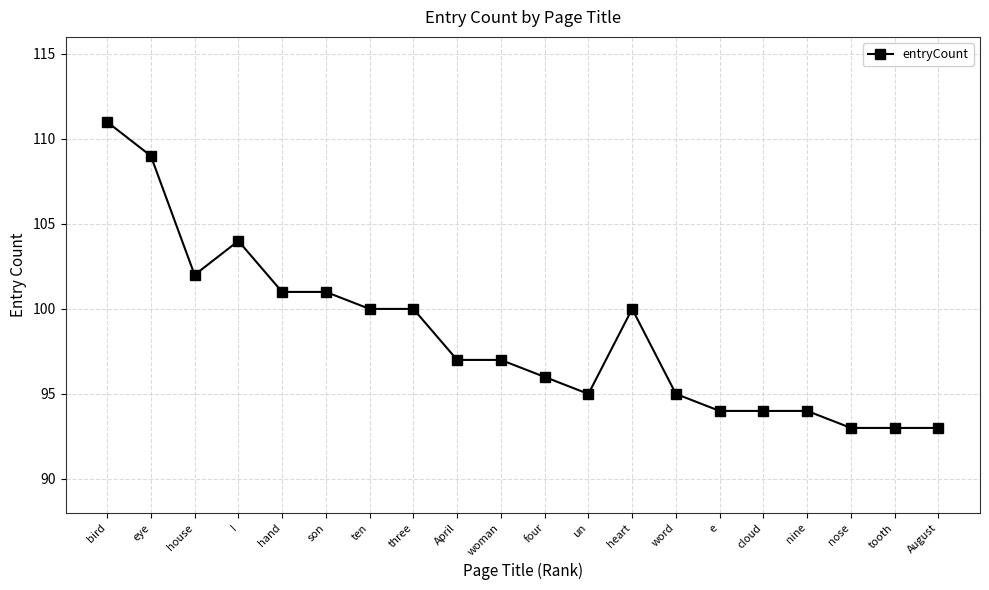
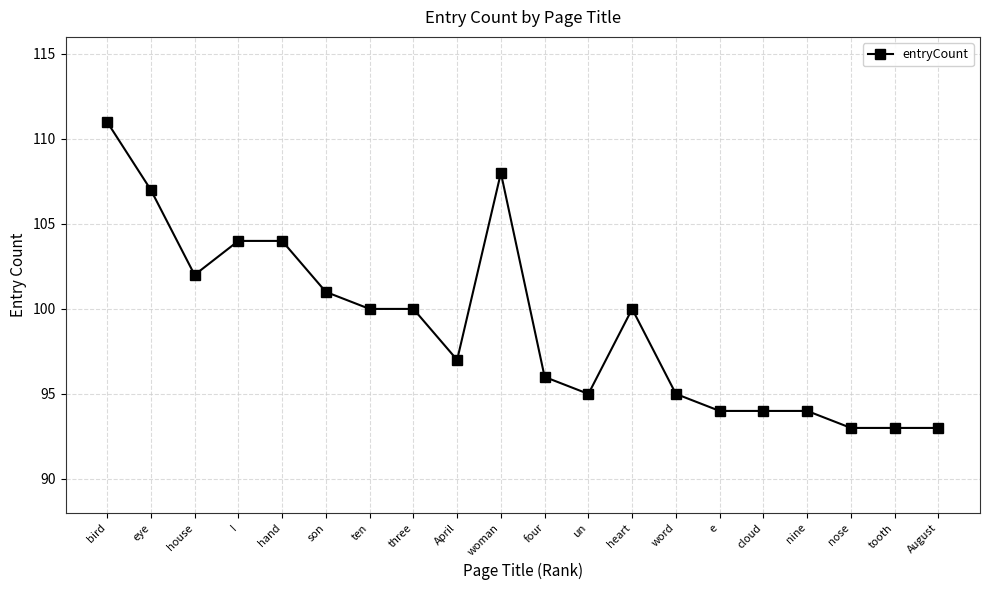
  {
    "bird": 111,
-   "eye": 109,
+   "eye": 107,
    "house": 102,
    "I": 104,
-   "hand": 101,
+   "hand": 104,
    "son": 101,
    "ten": 100,
    "three": 100,
    "April": 97,
-   "woman": 97,
+   "woman": 108,
    "four": 96,
    "un": 95,
    "heart": 100,
    "word": 95,
    "e": 94,
    "cloud": 94,
    "nine": 94,
    "nose": 93,
    "tooth": 93,
    "August": 93
  }
